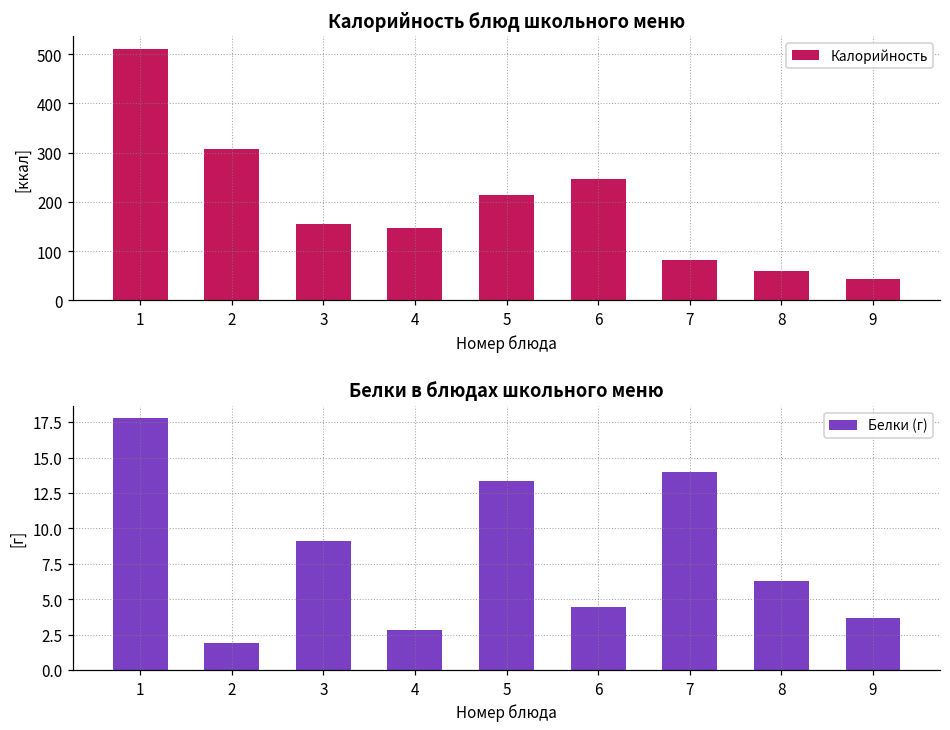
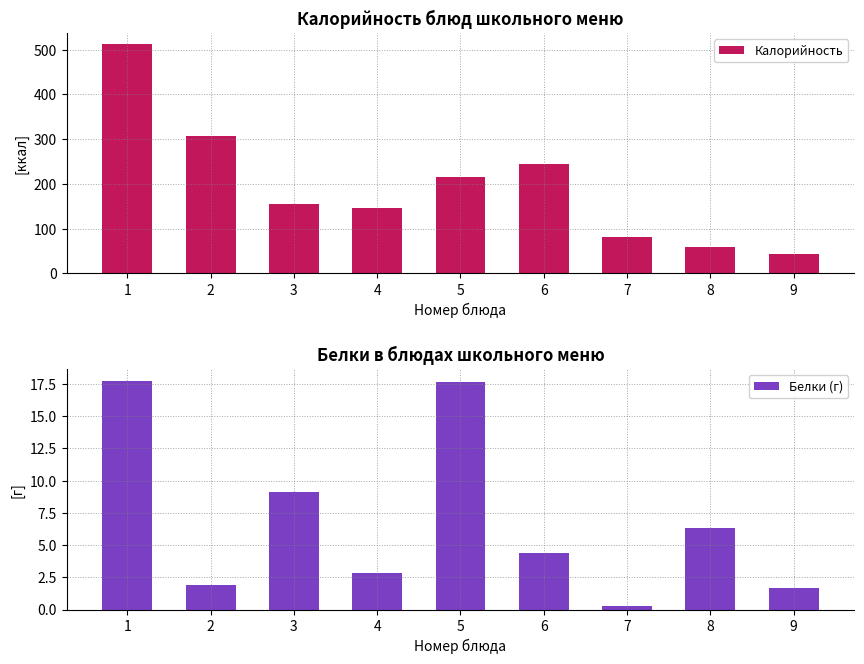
  {
    "Калорийность блюд школьного меню": {
      "1": 510,
      "2": 310,
      "3": 150,
      "4": 150,
      "5": 210,
      "6": 250,
      "7": 80,
      "8": 60,
      "9": 40
    },
    "Белки в блюдах школьного меню": {
      "1": 17.8,
      "2": 1.9,
      "3": 9.1,
      "4": 2.8,
-     "5": 13.4,
+     "5": 17.7,
      "6": 4.4,
-     "7": 14.0,
+     "7": 0.3,
      "8": 6.3,
-     "9": 3.7
+     "9": 1.7
    }
  }
